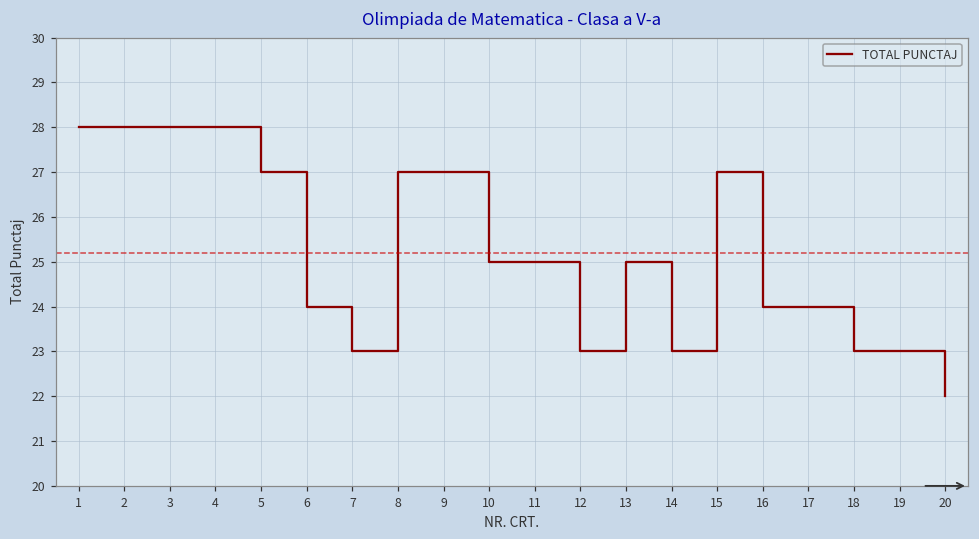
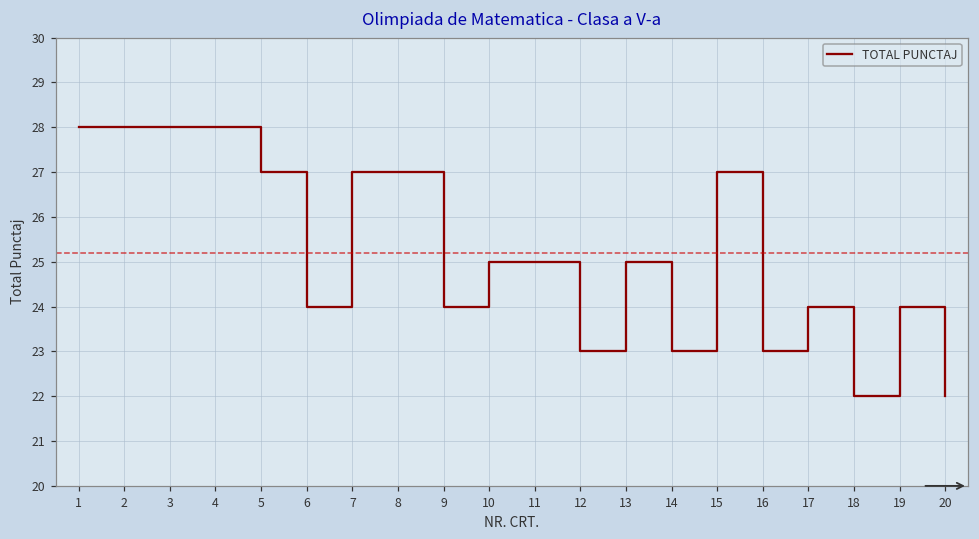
  {
    "1": 28,
    "2": 28,
    "3": 28,
    "4": 28,
    "5": 27,
    "6": 24,
-   "7": 23,
+   "7": 27,
    "8": 27,
-   "9": 27,
+   "9": 24,
    "10": 25,
    "11": 25,
    "12": 23,
    "13": 25,
    "14": 23,
    "15": 27,
-   "16": 24,
+   "16": 23,
    "17": 24,
-   "18": 23,
-   "19": 23,
+   "18": 22,
+   "19": 24,
    "20": 22
  }
